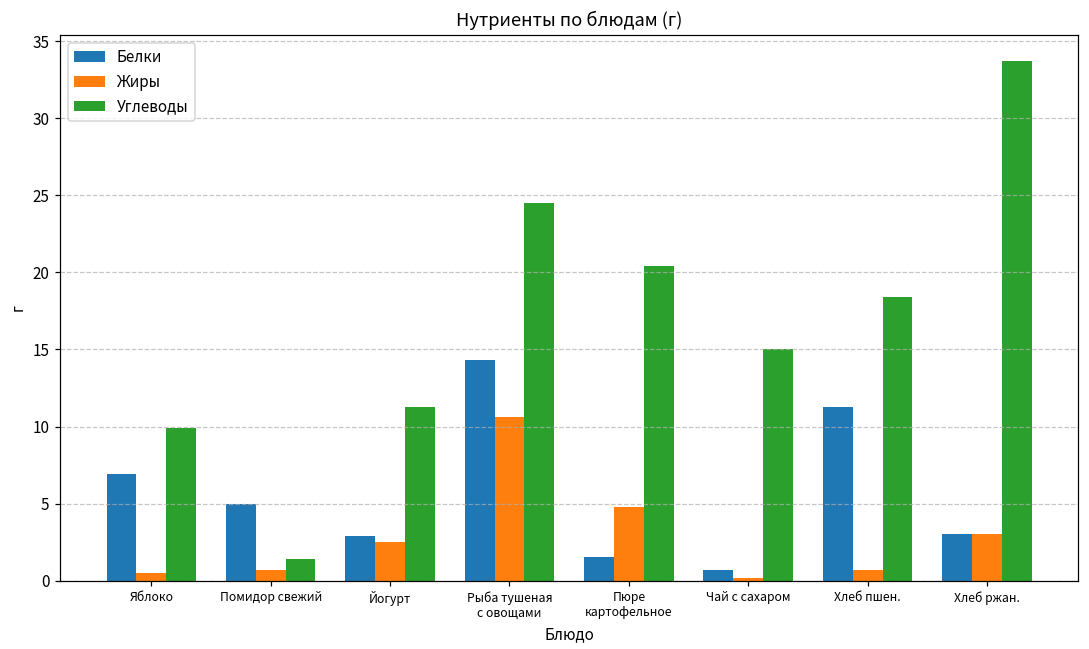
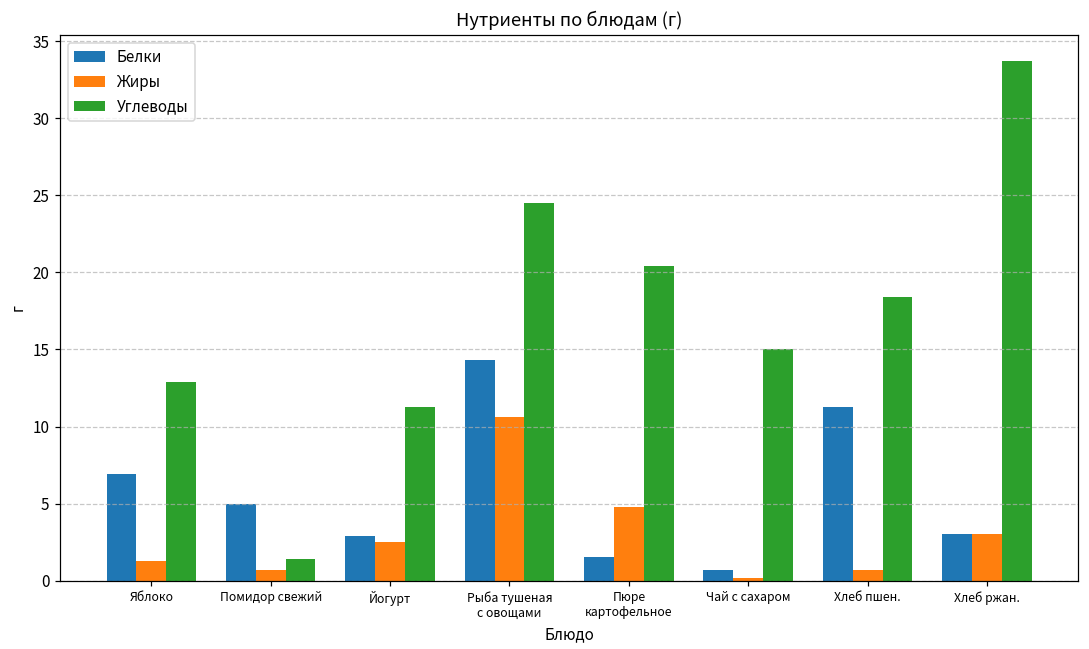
  {
    "Белки": {
      "Яблоко": 6.9,
      "Помидор свежий": 5.0,
      "Йогурт": 2.9,
      "Рыба тушеная с овощами": 14.3,
      "Пюре картофельное": 1.5,
      "Чай с сахаром": 0.7,
      "Хлеб пшен.": 11.3,
      "Хлеб ржан.": 3.1
    },
    "Жиры": {
-     "Яблоко": 0.5,
+     "Яблоко": 1.3,
      "Помидор свежий": 0.7,
      "Йогурт": 2.5,
      "Рыба тушеная с овощами": 10.6,
      "Пюре картофельное": 4.8,
      "Чай с сахаром": 0.2,
      "Хлеб пшен.": 0.7,
      "Хлеб ржан.": 3.0
    },
    "Углеводы": {
-     "Яблоко": 9.9,
+     "Яблоко": 12.9,
      "Помидор свежий": 1.4,
      "Йогурт": 11.3,
      "Рыба тушеная с овощами": 24.5,
      "Пюре картофельное": 20.4,
      "Чай с сахаром": 15.0,
      "Хлеб пшен.": 18.4,
      "Хлеб ржан.": 33.7
    }
  }
